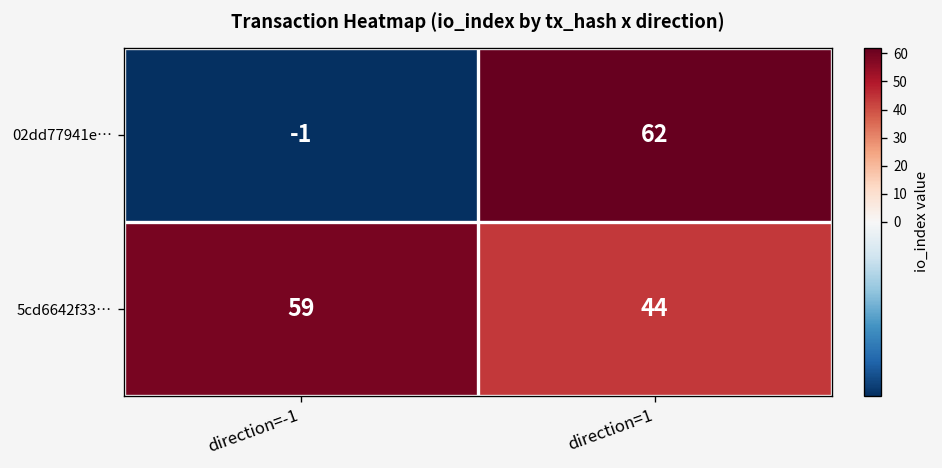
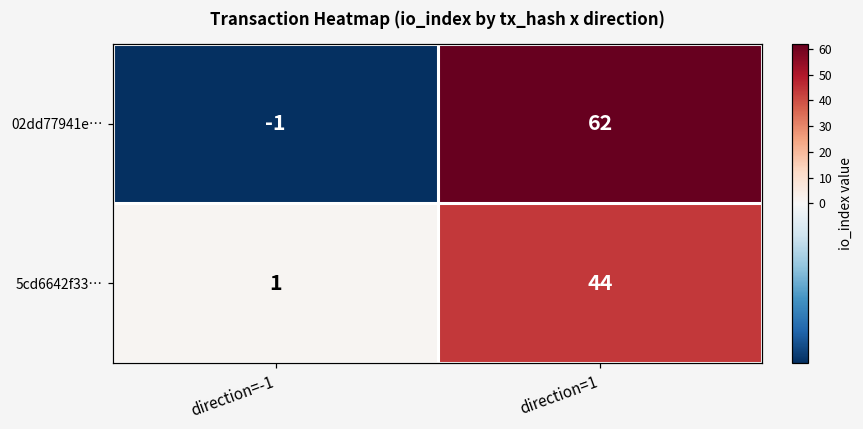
  {
    "02dd77941e…": {
      "direction=-1": -1,
      "direction=1": 62
    },
    "5cd6642f33…": {
-     "direction=-1": 59,
+     "direction=-1": 1,
      "direction=1": 44
    }
  }
